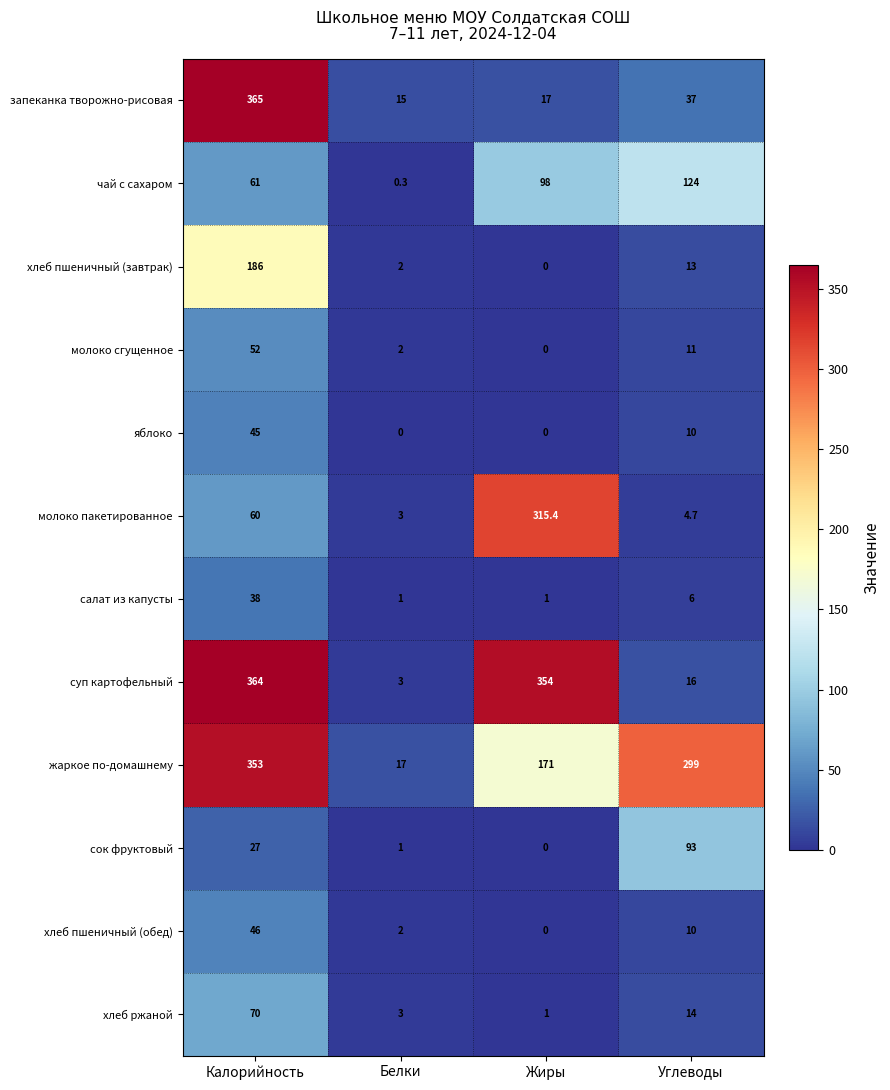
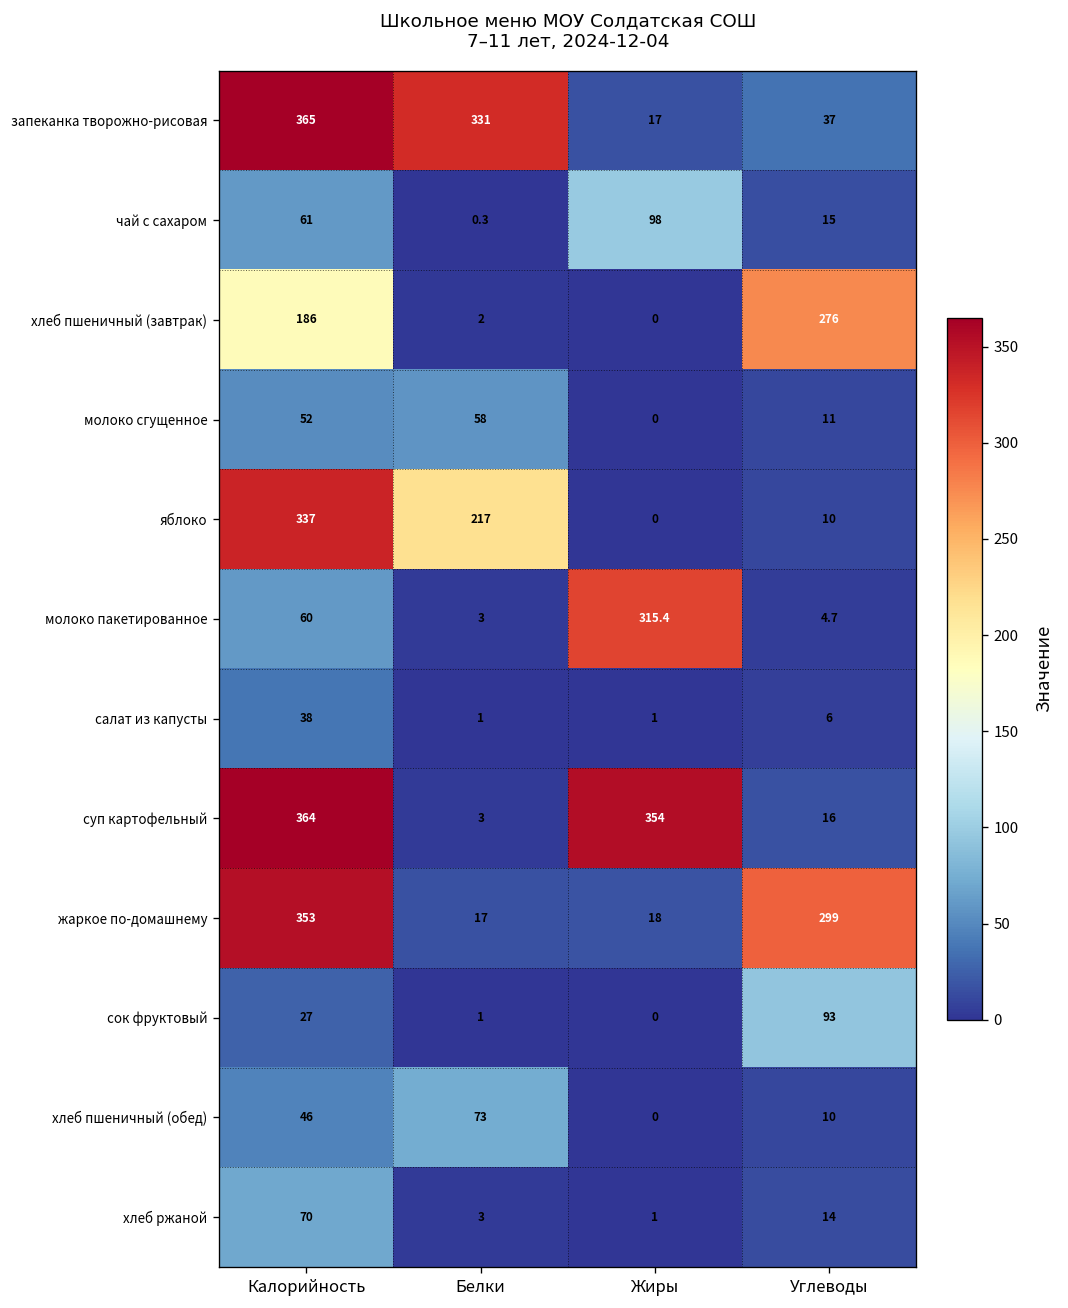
  {
    "запеканка творожно-рисовая": {
      "Калорийность": 365,
-     "Белки": 15,
+     "Белки": 331,
      "Жиры": 17,
      "Углеводы": 37
    },
    "чай с сахаром": {
      "Калорийность": 61,
      "Белки": 0.3,
      "Жиры": 98,
-     "Углеводы": 124
+     "Углеводы": 15
    },
    "хлеб пшеничный (завтрак)": {
      "Калорийность": 186,
      "Белки": 2,
      "Жиры": 0,
-     "Углеводы": 13
+     "Углеводы": 276
    },
    "молоко сгущенное": {
      "Калорийность": 52,
-     "Белки": 2,
+     "Белки": 58,
      "Жиры": 0,
      "Углеводы": 11
    },
    "яблоко": {
-     "Калорийность": 45,
-     "Белки": 0,
+     "Калорийность": 337,
+     "Белки": 217,
      "Жиры": 0,
      "Углеводы": 10
    },
    "молоко пакетированное": {
      "Калорийность": 60,
      "Белки": 3,
      "Жиры": 315.4,
      "Углеводы": 4.7
    },
    "салат из капусты": {
      "Калорийность": 38,
      "Белки": 1,
      "Жиры": 1,
      "Углеводы": 6
    },
    "суп картофельный": {
      "Калорийность": 364,
      "Белки": 3,
      "Жиры": 354,
      "Углеводы": 16
    },
    "жаркое по-домашнему": {
      "Калорийность": 353,
      "Белки": 17,
-     "Жиры": 171,
+     "Жиры": 18,
      "Углеводы": 299
    },
    "сок фруктовый": {
      "Калорийность": 27,
      "Белки": 1,
      "Жиры": 0,
      "Углеводы": 93
    },
    "хлеб пшеничный (обед)": {
      "Калорийность": 46,
-     "Белки": 2,
+     "Белки": 73,
      "Жиры": 0,
      "Углеводы": 10
    },
    "хлеб ржаной": {
      "Калорийность": 70,
      "Белки": 3,
      "Жиры": 1,
      "Углеводы": 14
    }
  }
